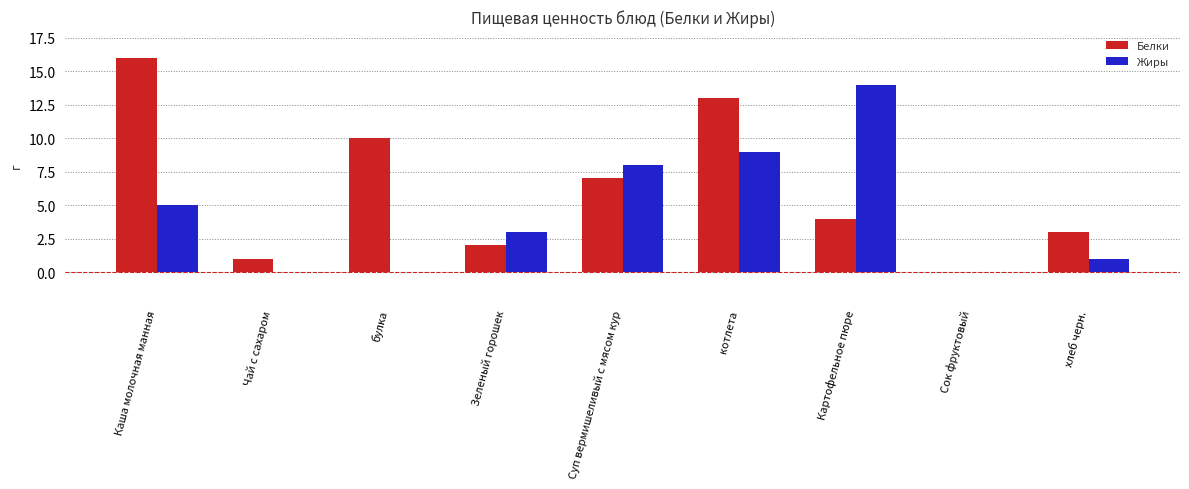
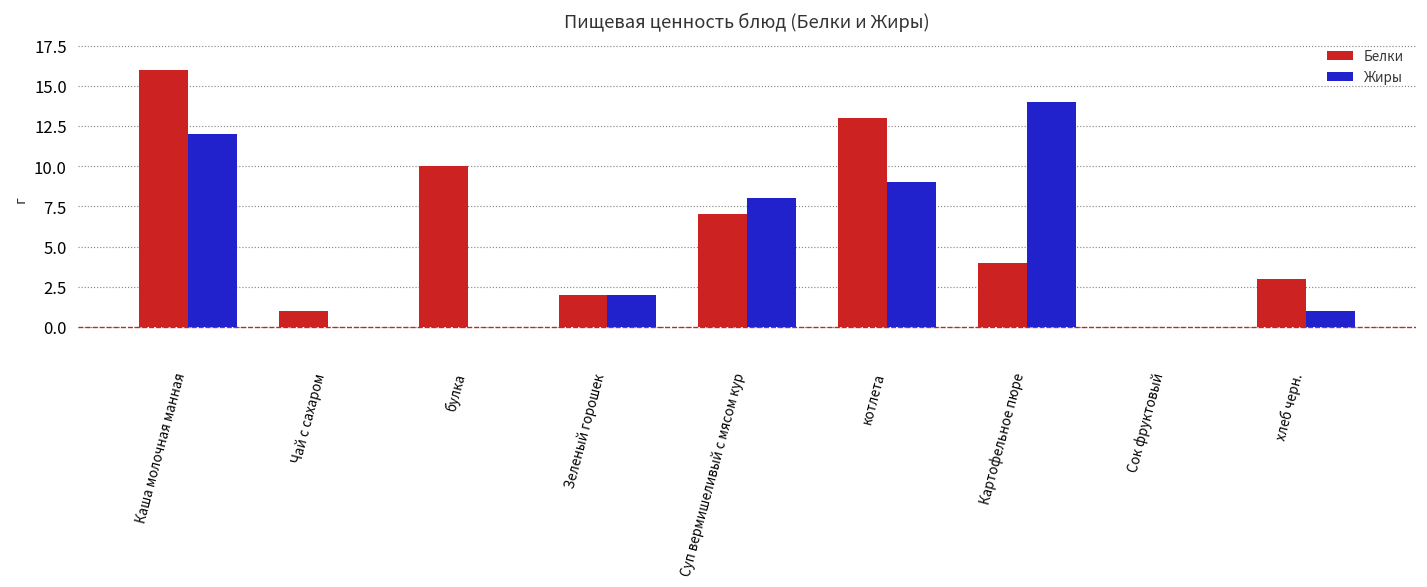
  {
    "Белки": {
      "Каша молочная манная": 16,
      "Чай с сахаром": 1,
      "булка": 10,
      "Зеленый горошек": 2,
      "Суп вермишеливый с мясом кур": 7,
      "котлета": 13,
      "Картофельное пюре": 4,
      "Сок фруктовый": 0,
      "хлеб черн.": 3
    },
    "Жиры": {
-     "Каша молочная манная": 5,
+     "Каша молочная манная": 12,
      "Чай с сахаром": 0,
      "булка": 0,
-     "Зеленый горошек": 3,
+     "Зеленый горошек": 2,
      "Суп вермишеливый с мясом кур": 8,
      "котлета": 9,
      "Картофельное пюре": 14,
      "Сок фруктовый": 0,
      "хлеб черн.": 1
    }
  }
